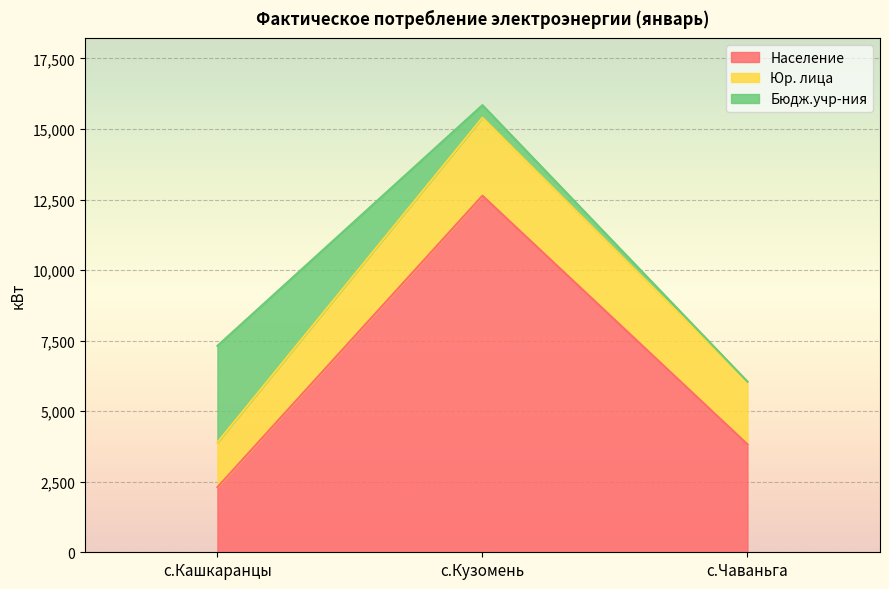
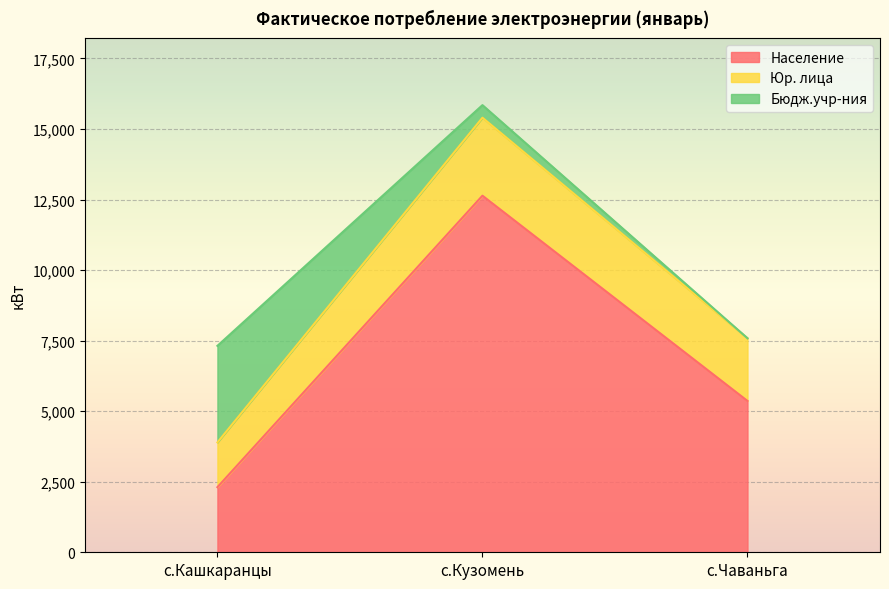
  {
    "Население": {
      "с.Кашкаранцы": "2,300",
      "с.Кузомень": "12,600",
-     "с.Чаваньга": "3,800"
+     "с.Чаваньга": "5,400"
    },
    "Юр. лица": {
      "с.Кашкаранцы": "1,600",
      "с.Кузомень": "2,800"
    },
    "Бюдж.учр-ния": {
      "с.Кашкаранцы": "3,400",
      "с.Кузомень": "400"
    }
  }
